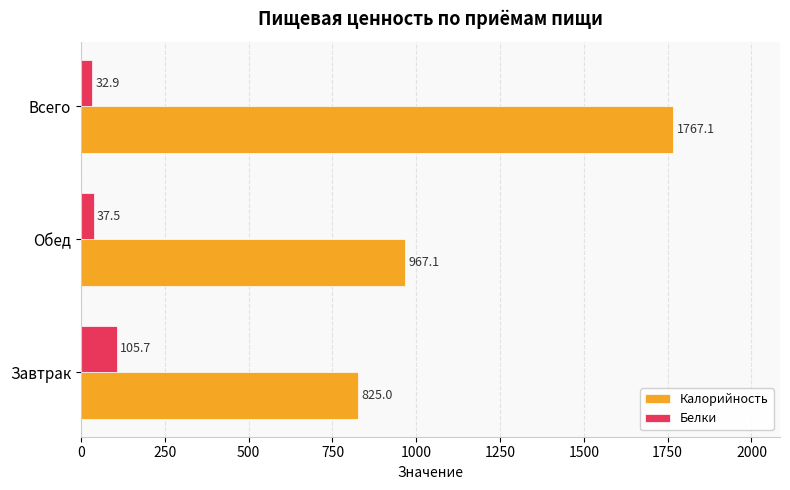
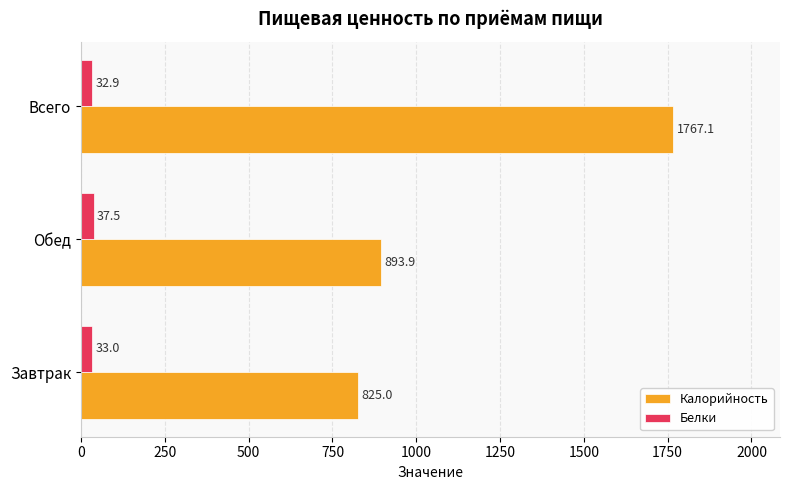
  {
    "Калорийность": {
      "Всего": 1767.1,
-     "Обед": 967.1,
+     "Обед": 893.9,
      "Завтрак": 825.0
    },
    "Белки": {
      "Всего": 32.9,
      "Обед": 37.5,
-     "Завтрак": 105.7
+     "Завтрак": 33.0
    }
  }
